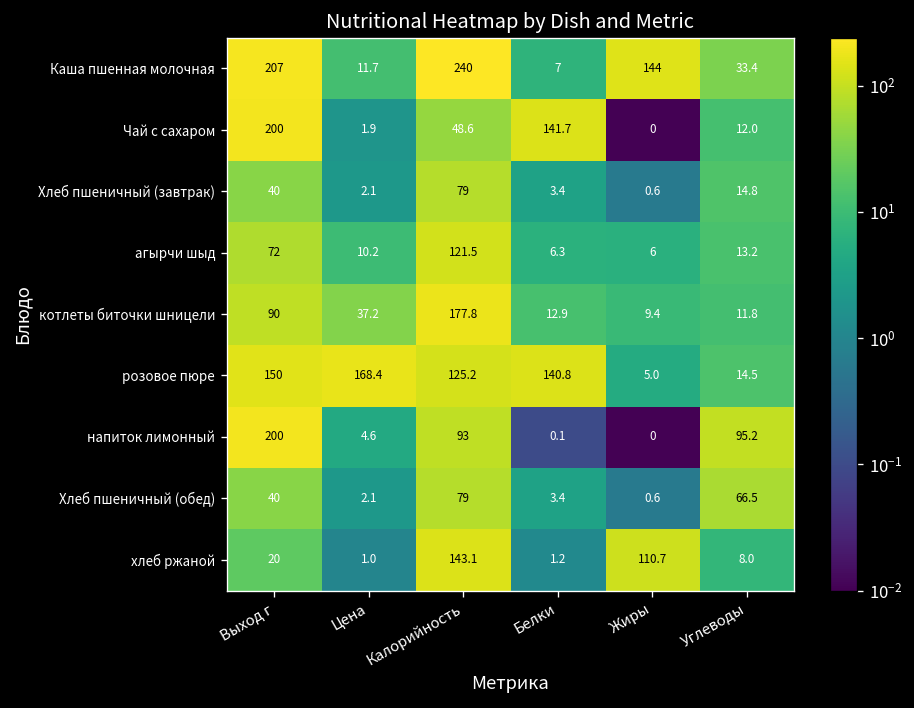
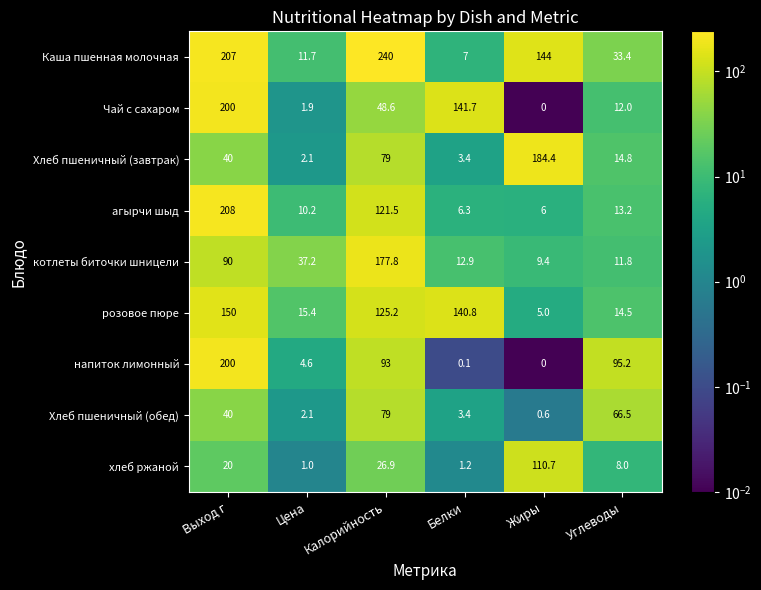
  {
    "Каша пшенная молочная": {
      "Выход г": 207,
      "Цена": 11.7,
      "Калорийность": 240,
      "Белки": 7,
      "Жиры": 144,
      "Углеводы": 33.4
    },
    "Чай с сахаром": {
      "Выход г": 200,
      "Цена": 1.9,
      "Калорийность": 48.6,
      "Белки": 141.7,
      "Жиры": 0,
      "Углеводы": 12.0
    },
    "Хлеб пшеничный (завтрак)": {
      "Выход г": 40,
      "Цена": 2.1,
      "Калорийность": 79,
      "Белки": 3.4,
-     "Жиры": 0.6,
+     "Жиры": 184.4,
      "Углеводы": 14.8
    },
    "агырчи шыд": {
-     "Выход г": 72,
+     "Выход г": 208,
      "Цена": 10.2,
      "Калорийность": 121.5,
      "Белки": 6.3,
      "Жиры": 6,
      "Углеводы": 13.2
    },
    "котлеты биточки шницели": {
      "Выход г": 90,
      "Цена": 37.2,
      "Калорийность": 177.8,
      "Белки": 12.9,
      "Жиры": 9.4,
      "Углеводы": 11.8
    },
    "розовое пюре": {
      "Выход г": 150,
-     "Цена": 168.4,
+     "Цена": 15.4,
      "Калорийность": 125.2,
      "Белки": 140.8,
      "Жиры": 5.0,
      "Углеводы": 14.5
    },
    "напиток лимонный": {
      "Выход г": 200,
      "Цена": 4.6,
      "Калорийность": 93,
      "Белки": 0.1,
      "Жиры": 0,
      "Углеводы": 95.2
    },
    "Хлеб пшеничный (обед)": {
      "Выход г": 40,
      "Цена": 2.1,
      "Калорийность": 79,
      "Белки": 3.4,
      "Жиры": 0.6,
      "Углеводы": 66.5
    },
    "хлеб ржаной": {
      "Выход г": 20,
      "Цена": 1.0,
-     "Калорийность": 143.1,
+     "Калорийность": 26.9,
      "Белки": 1.2,
      "Жиры": 110.7,
      "Углеводы": 8.0
    }
  }
